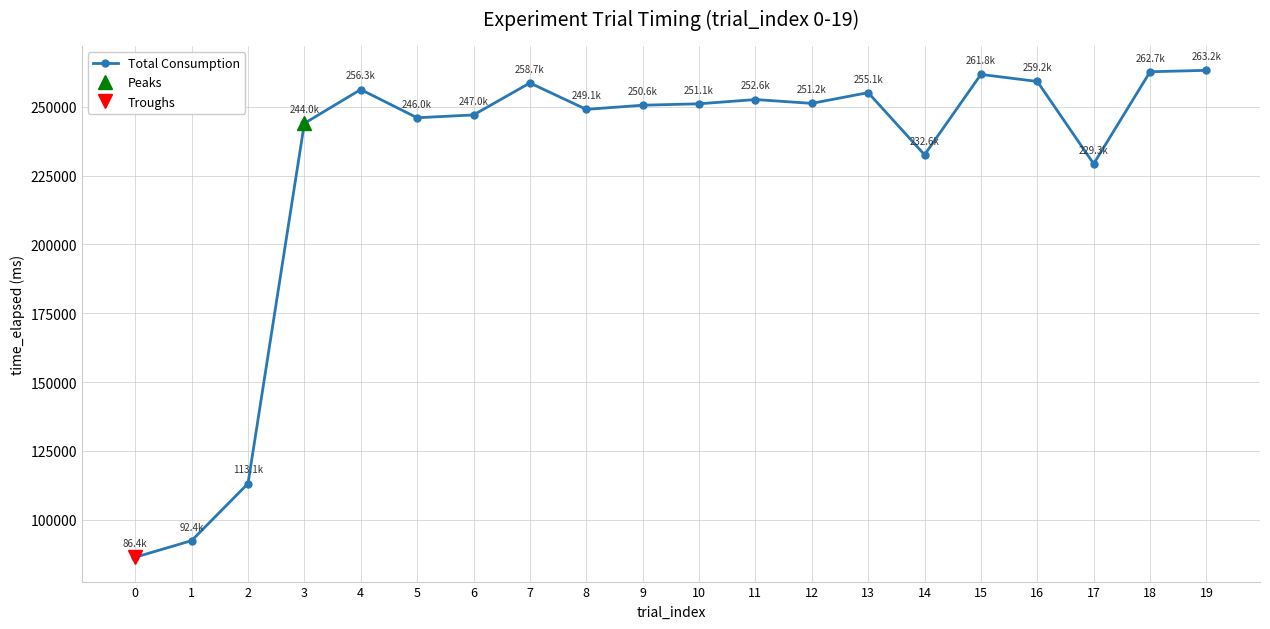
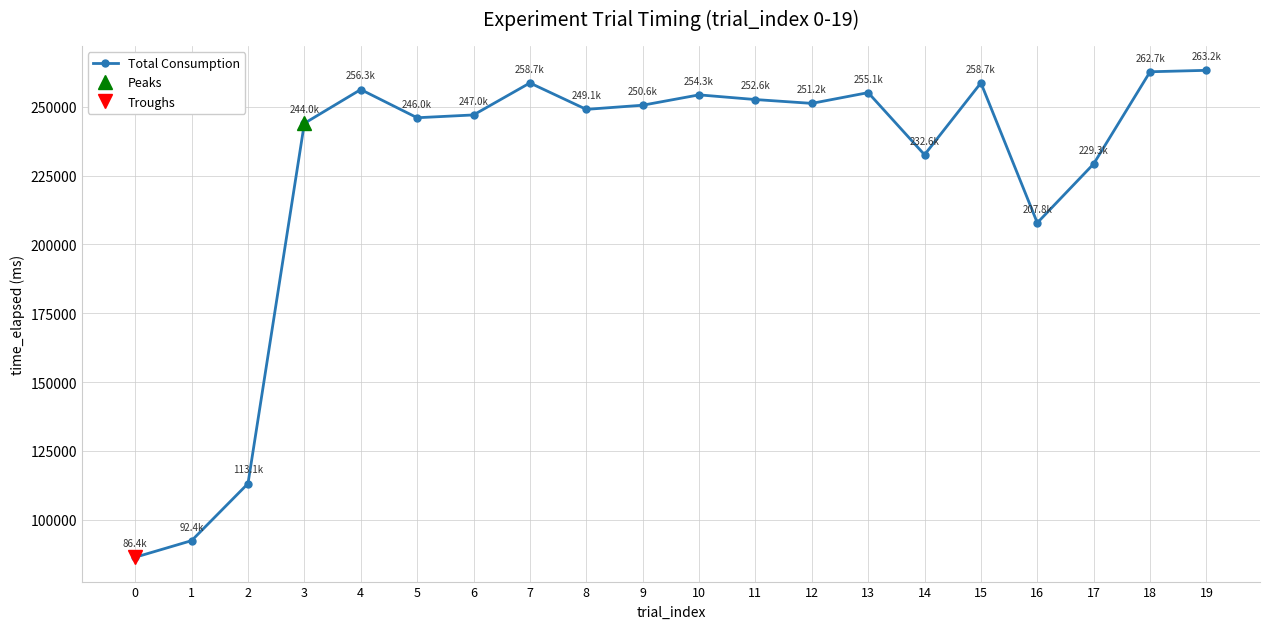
  {
    "Total Consumption": {
      "1": "92.4k",
      "2": "113.1k",
      "4": "256.3k",
      "5": "246.0k",
      "6": "247.0k",
      "7": "258.7k",
      "8": "249.1k",
      "9": "250.6k",
-     "10": "251.1k",
+     "10": "254.3k",
      "11": "252.6k",
      "12": "251.2k",
      "13": "255.1k",
      "14": "232.6k",
-     "15": "261.8k",
-     "16": "259.2k",
+     "15": "258.7k",
+     "16": "207.8k",
      "17": "229.3k",
      "18": "262.7k",
      "19": "263.2k"
    }
  }
